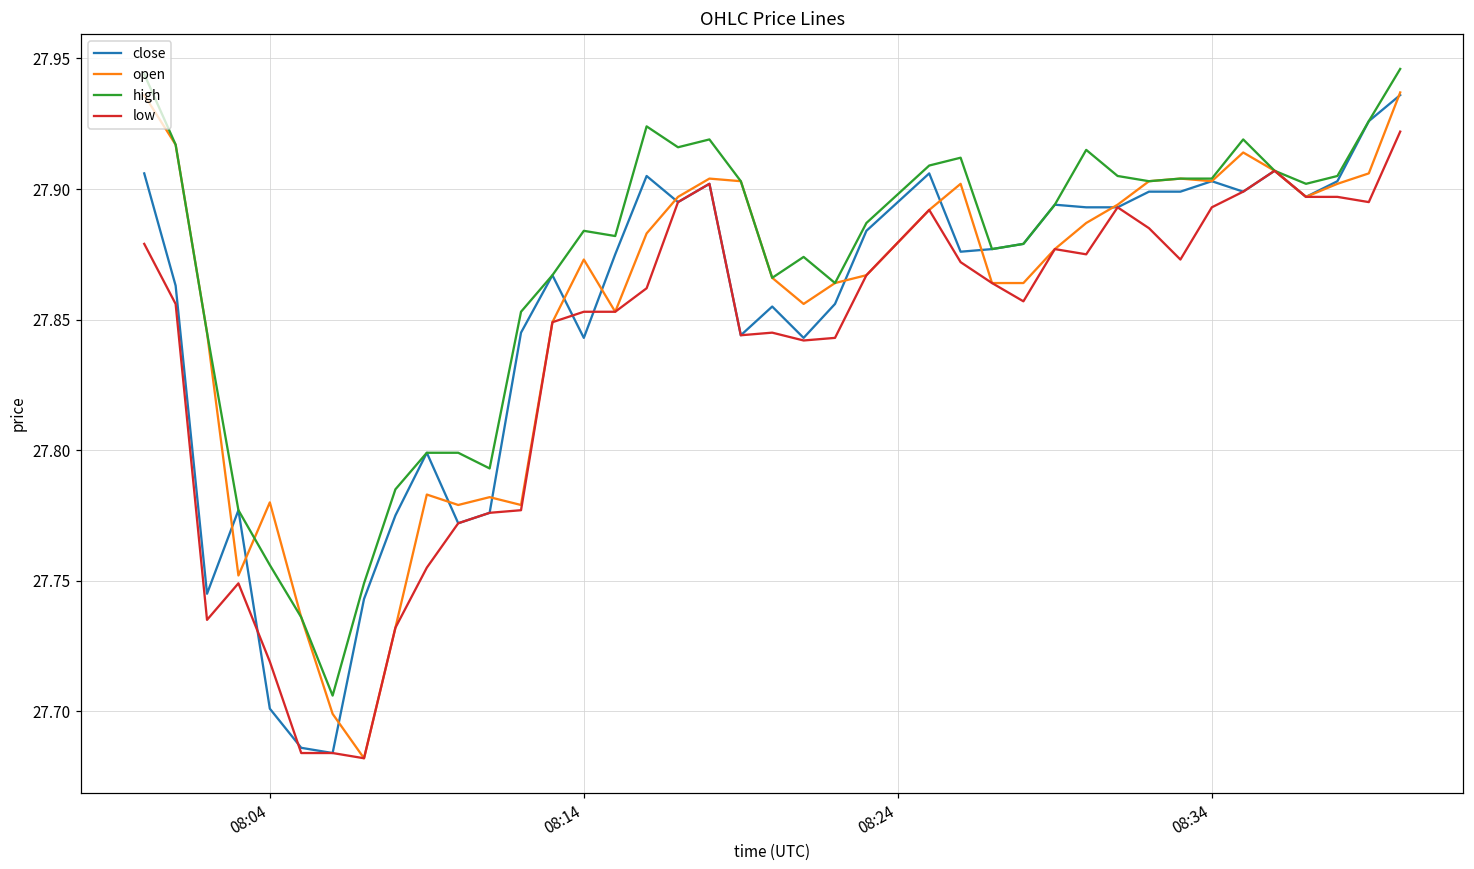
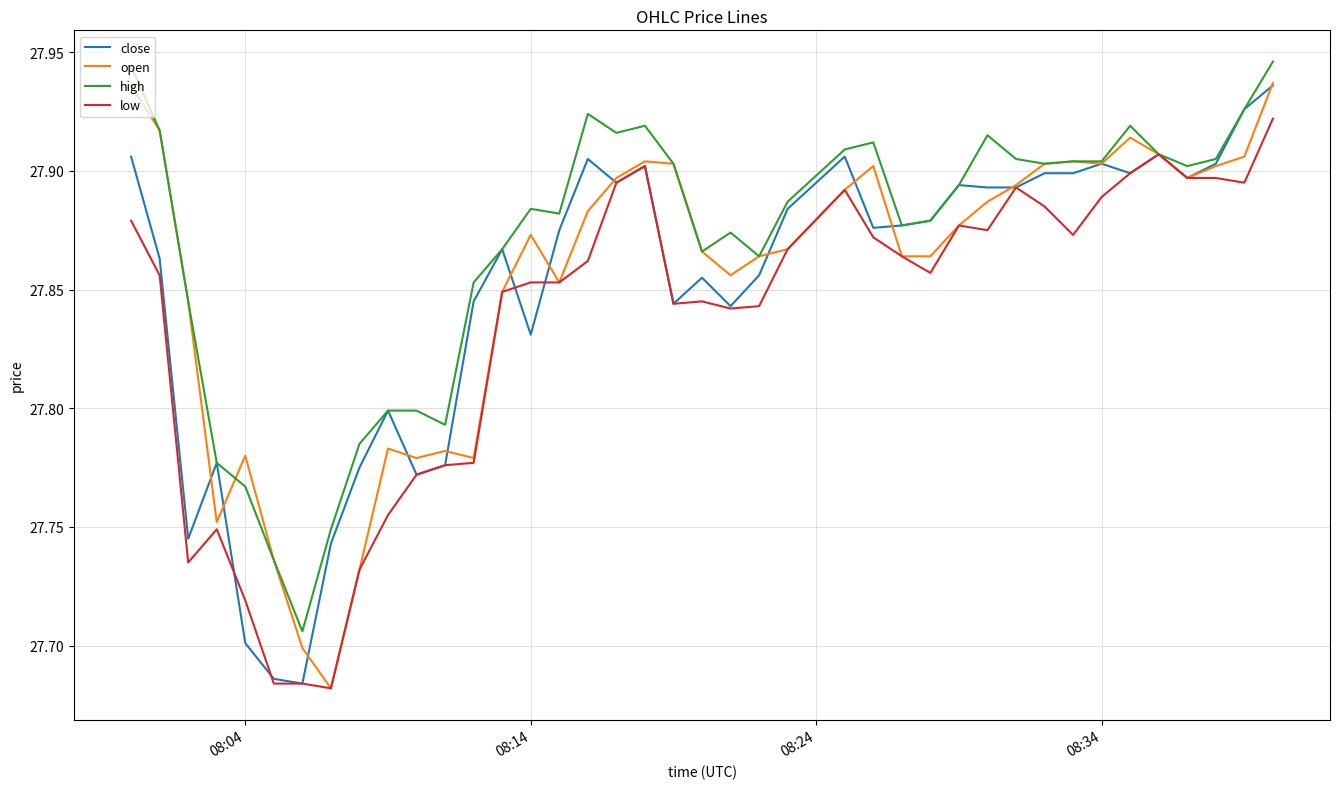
  {
    "close": {
      "08:04": 27.701,
-     "08:14": 27.843
+     "08:14": 27.831
    },
    "open": {
      "08:04": 27.780,
      "08:14": 27.873
    },
    "high": {
-     "08:04": 27.756,
+     "08:04": 27.767,
      "08:14": 27.884
    },
    "low": {
      "08:04": 27.719,
      "08:14": 27.853,
-     "08:34": 27.893
+     "08:34": 27.889
    }
  }
